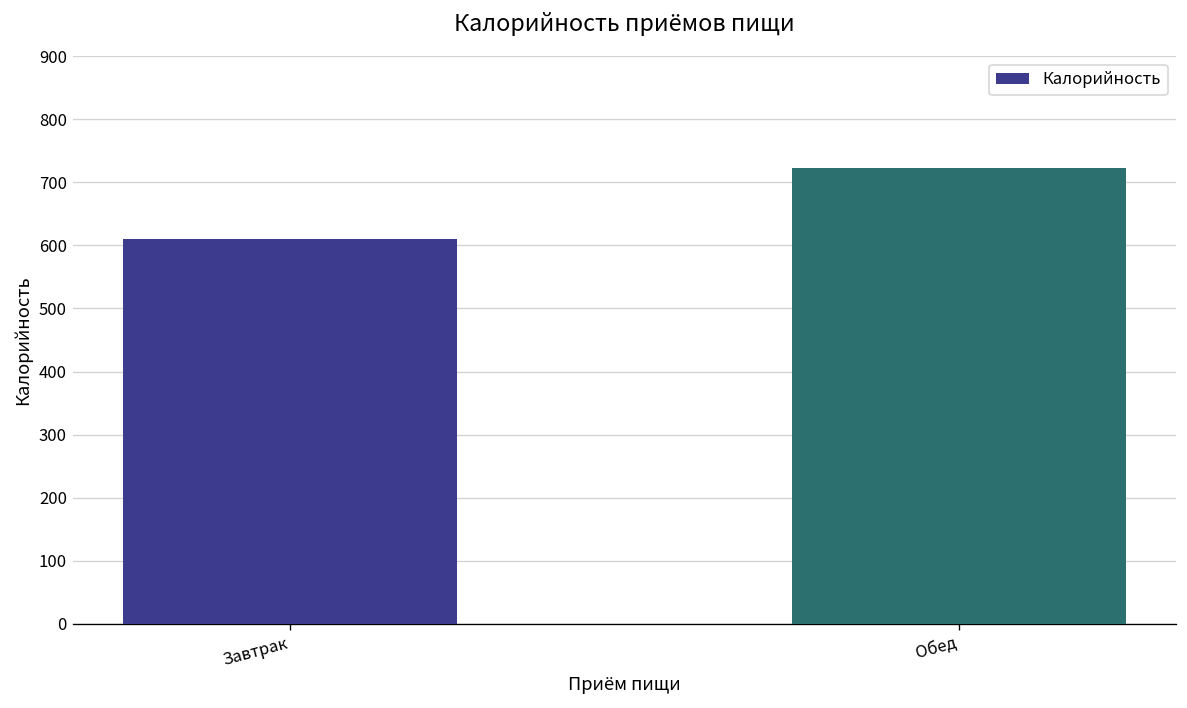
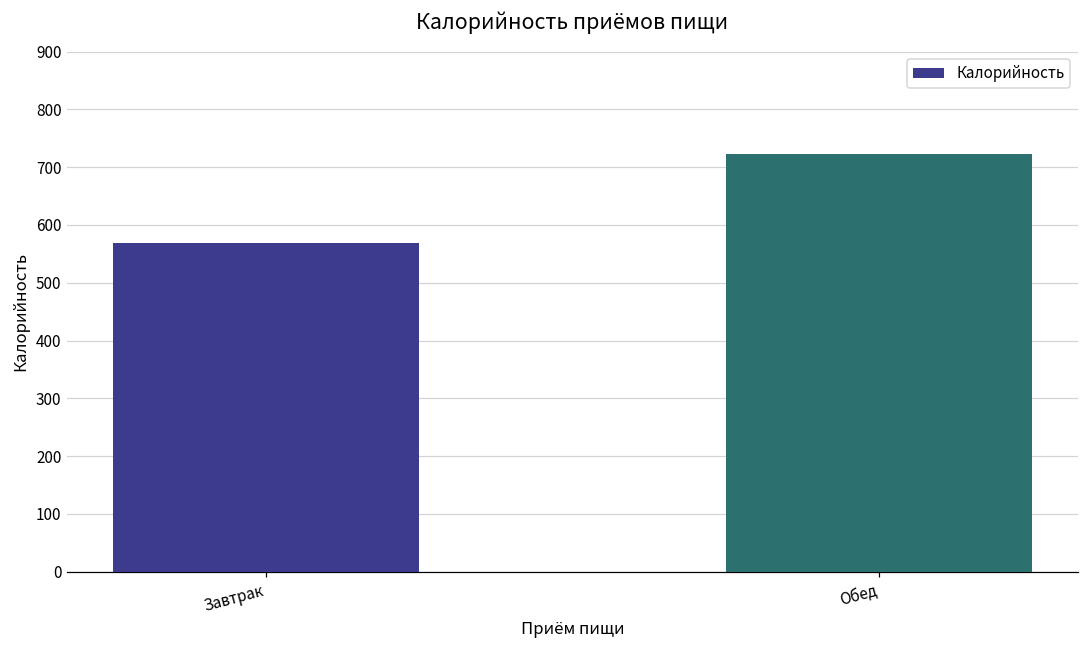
  {
-   "Завтрак": 610,
+   "Завтрак": 570,
    "Обед": 720
  }
